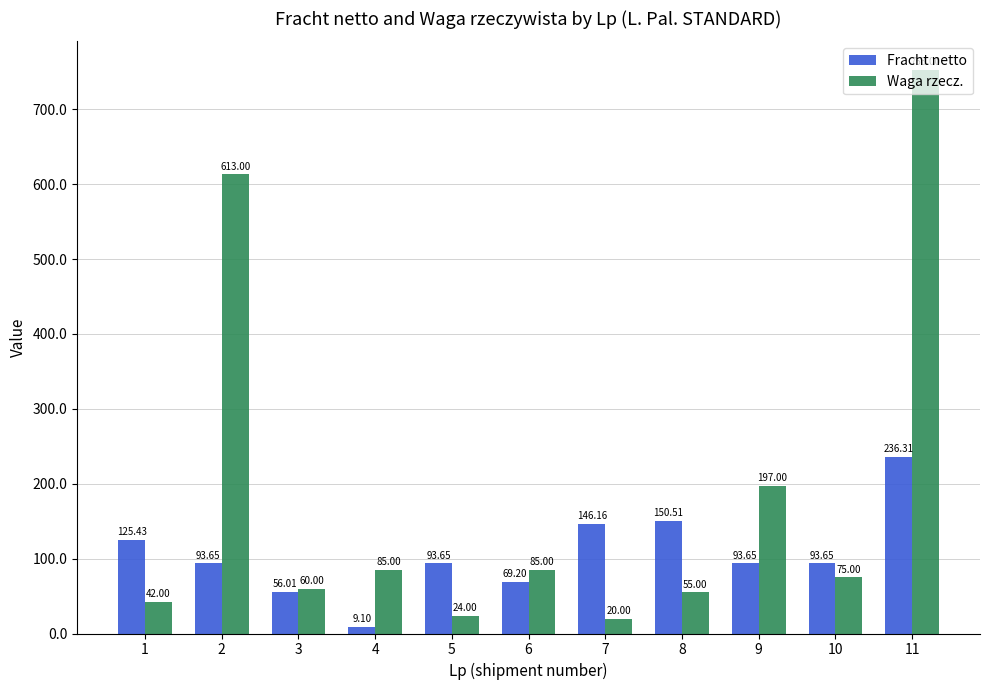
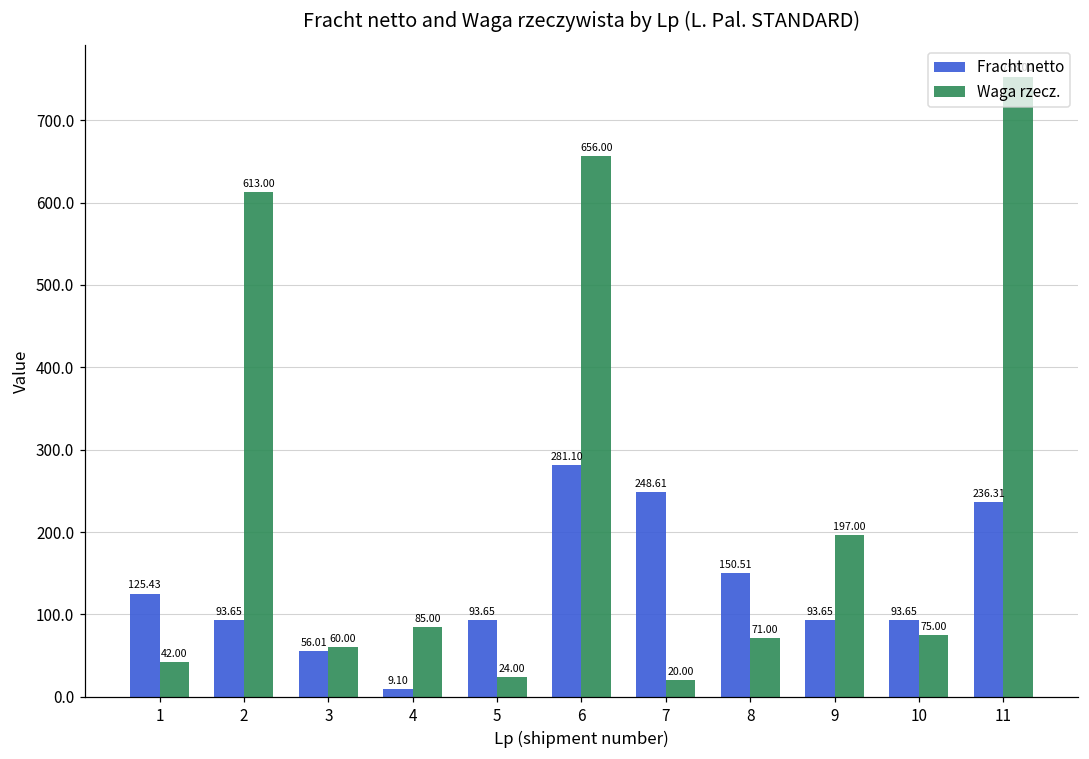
  {
    "Fracht netto": {
      "1": 125.43,
      "2": 93.65,
      "3": 56.01,
      "4": 9.10,
      "5": 93.65,
-     "6": 69.20,
-     "7": 146.16,
+     "6": 281.10,
+     "7": 248.61,
      "8": 150.51,
      "9": 93.65,
      "10": 93.65,
      "11": 236.31
    },
    "Waga rzecz.": {
      "1": 42.00,
      "2": 613.00,
      "3": 60.00,
      "4": 85.00,
      "5": 24.00,
-     "6": 85.00,
+     "6": 656.00,
      "7": 20.00,
-     "8": 55.00,
+     "8": 71.00,
      "9": 197.00,
      "10": 75.00
    }
  }
